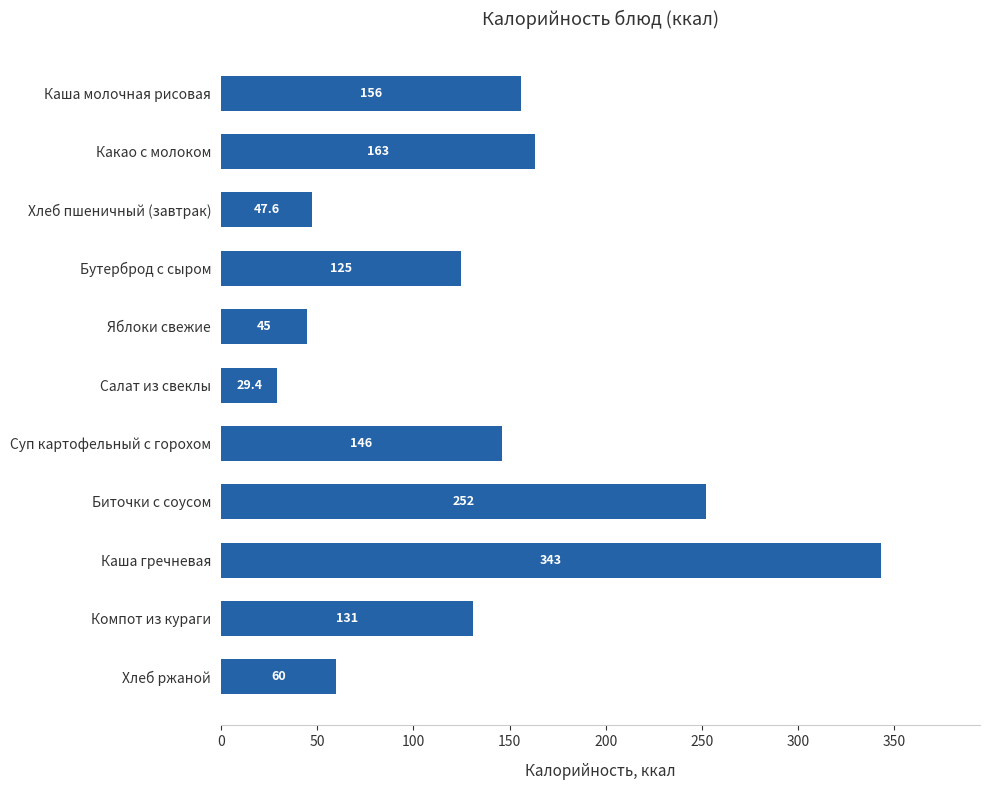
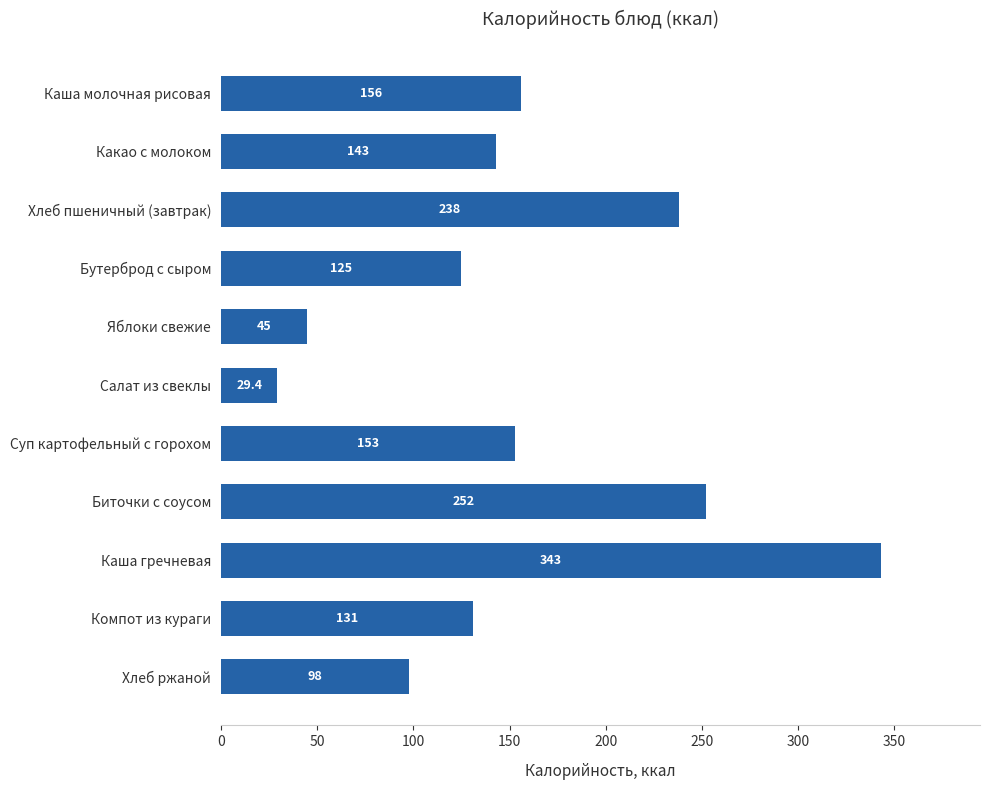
  {
    "Каша молочная рисовая": 156,
-   "Какао с молоком": 163,
-   "Хлеб пшеничный (завтрак)": 47.6,
+   "Какао с молоком": 143,
+   "Хлеб пшеничный (завтрак)": 238,
    "Бутерброд с сыром": 125,
    "Яблоки свежие": 45,
    "Салат из свеклы": 29.4,
-   "Суп картофельный с горохом": 146,
+   "Суп картофельный с горохом": 153,
    "Биточки с соусом": 252,
    "Каша гречневая": 343,
    "Компот из кураги": 131,
-   "Хлеб ржаной": 60
+   "Хлеб ржаной": 98
  }
